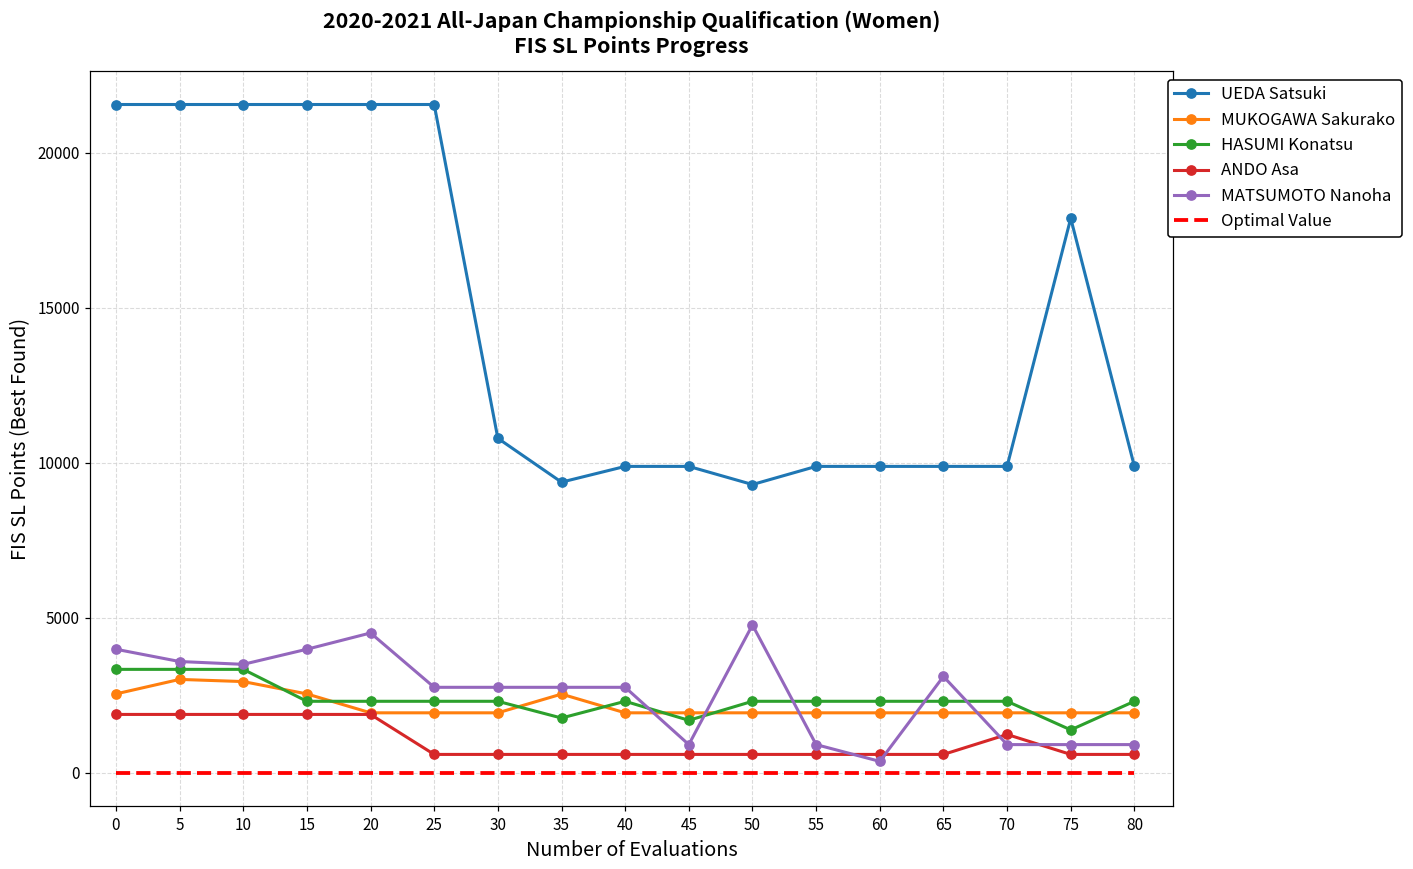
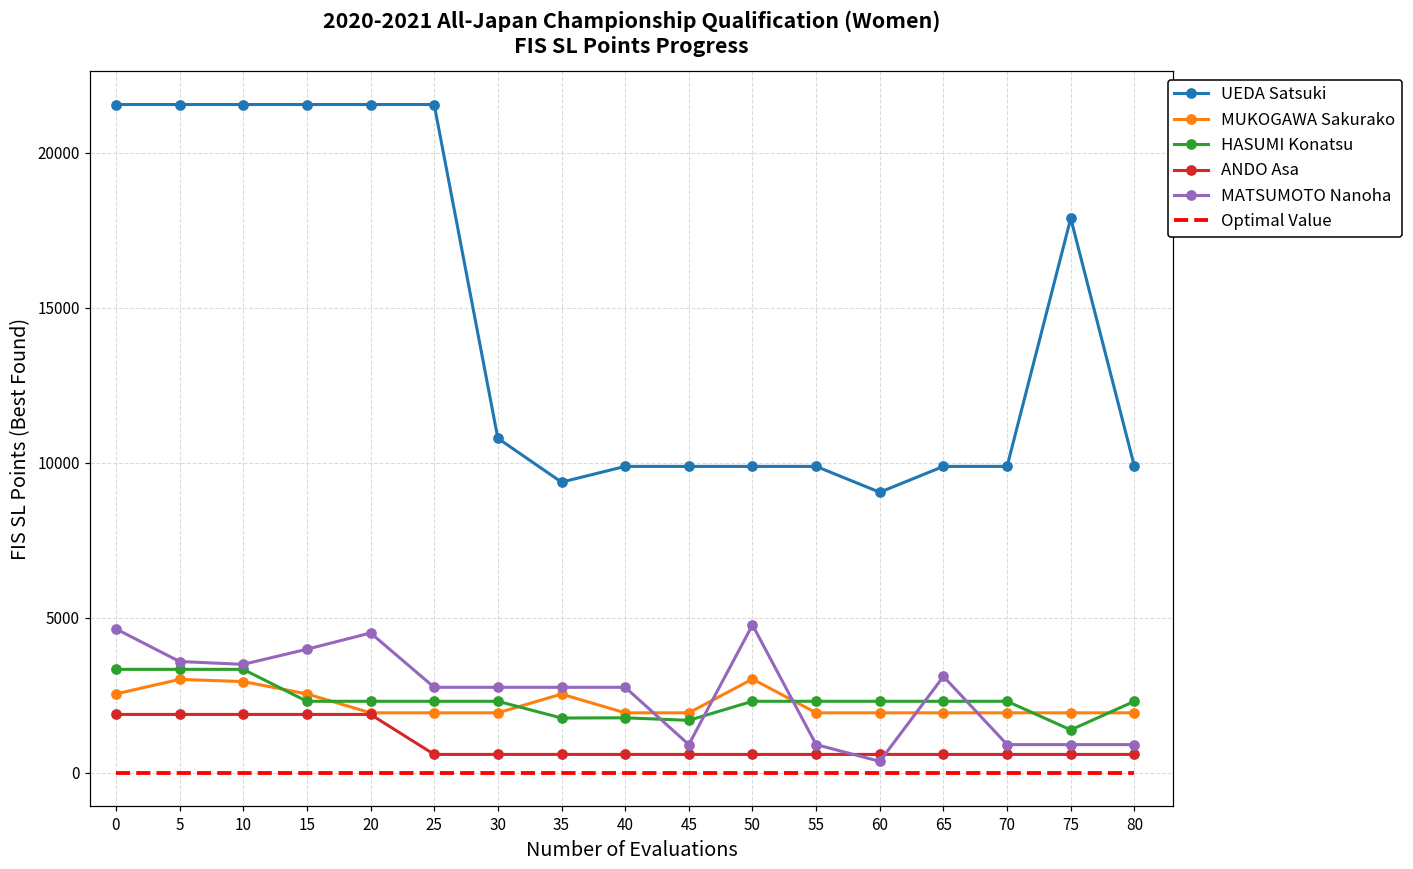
  {
    "UEDA Satsuki": {
      "0": 21600,
      "5": 21600,
      "10": 21600,
      "15": 21600,
      "20": 21600,
      "25": 21600,
      "30": 10800,
      "35": 9400,
      "40": 9900,
      "45": 9900,
-     "50": 9300,
+     "50": 9900,
      "55": 9900,
-     "60": 9900,
+     "60": 9000,
      "65": 9900,
      "70": 9900,
      "75": 17900,
      "80": 9900
    },
    "MUKOGAWA Sakurako": {
      "0": 2500,
      "5": 3000,
      "10": 2900,
      "15": 2500,
      "25": 1900,
      "30": 1900,
      "35": 2500,
      "40": 1900,
      "45": 1900,
-     "50": 1900,
+     "50": 3000,
      "55": 1900,
      "60": 1900,
      "65": 1900,
      "70": 1900,
      "75": 1900,
      "80": 1900
    },
    "HASUMI Konatsu": {
      "0": 3300,
      "5": 3300,
      "10": 3300,
      "15": 2300,
      "20": 2300,
      "25": 2300,
      "30": 2300,
      "35": 1800,
-     "40": 2300,
+     "40": 1800,
      "45": 1700,
      "50": 2300,
      "55": 2300,
      "60": 2300,
      "65": 2300,
      "70": 2300,
      "75": 1400,
      "80": 2300
    },
    "ANDO Asa": {
      "0": 1900,
      "5": 1900,
      "10": 1900,
      "15": 1900,
      "25": 600,
      "30": 600,
      "35": 600,
      "40": 600,
      "45": 600,
      "50": 600,
      "55": 600,
      "60": 600,
      "65": 600,
-     "70": 1200,
+     "70": 600,
      "75": 600,
      "80": 600
    },
    "MATSUMOTO Nanoha": {
-     "0": 4000,
+     "0": 4600,
      "5": 3600,
      "10": 3500,
      "15": 4000,
      "20": 4500,
      "25": 2800,
      "30": 2800,
      "35": 2800,
      "40": 2800,
      "45": 900,
      "50": 4800,
      "55": 900,
      "60": 400,
      "65": 3100,
      "70": 900,
      "75": 900,
      "80": 900
    },
    "Optimal Value": {
      "0": 0,
      "5": 0,
      "10": 0,
      "15": 0,
      "20": 0,
      "25": 0,
      "30": 0,
      "35": 0,
      "40": 0,
      "45": 0,
      "50": 0,
      "55": 0,
      "60": 0,
      "65": 0,
      "70": 0,
      "75": 0,
      "80": 0
    }
  }
